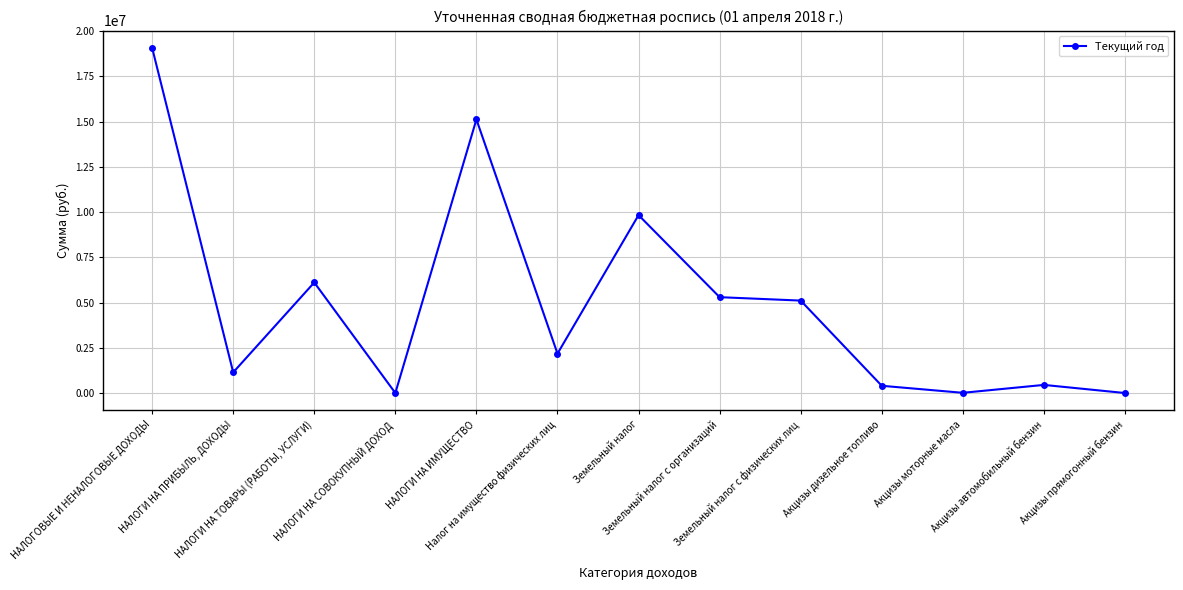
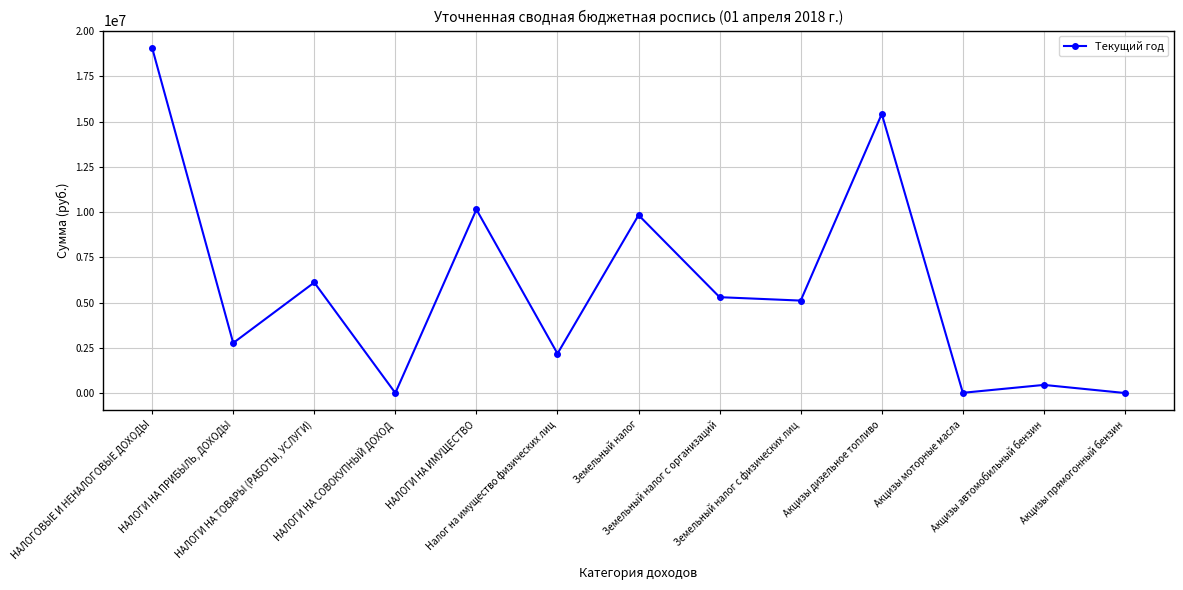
  {
    "НАЛОГОВЫЕ И НЕНАЛОГОВЫЕ ДОХОДЫ": 19100000,
-   "НАЛОГИ НА ПРИБЫЛЬ, ДОХОДЫ": 1100000,
+   "НАЛОГИ НА ПРИБЫЛЬ, ДОХОДЫ": 2800000,
    "НАЛОГИ НА ТОВАРЫ (РАБОТЫ, УСЛУГИ)": 6100000,
    "НАЛОГИ НА СОВОКУПНЫЙ ДОХОД": 0,
-   "НАЛОГИ НА ИМУЩЕСТВО": 15100000,
+   "НАЛОГИ НА ИМУЩЕСТВО": 10100000,
    "Налог на имущество физических лиц": 2200000,
    "Земельный налог": 9800000,
    "Земельный налог с организаций": 5300000,
    "Земельный налог с физических лиц": 5100000,
-   "Акцизы дизельное топливо": 400000,
+   "Акцизы дизельное топливо": 15400000,
    "Акцизы моторные масла": 0,
    "Акцизы автомобильный бензин": 500000,
    "Акцизы прямогонный бензин": 0
  }
